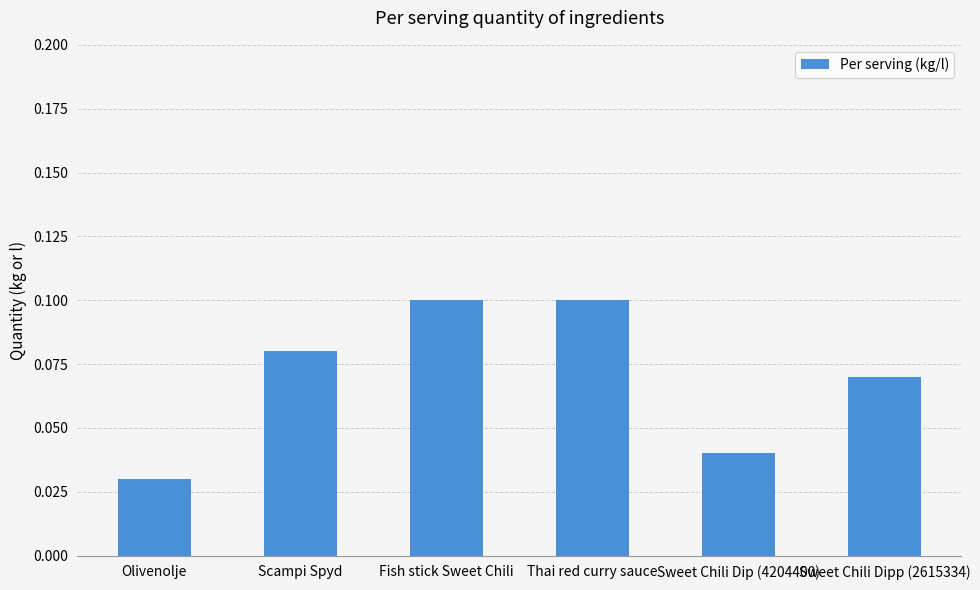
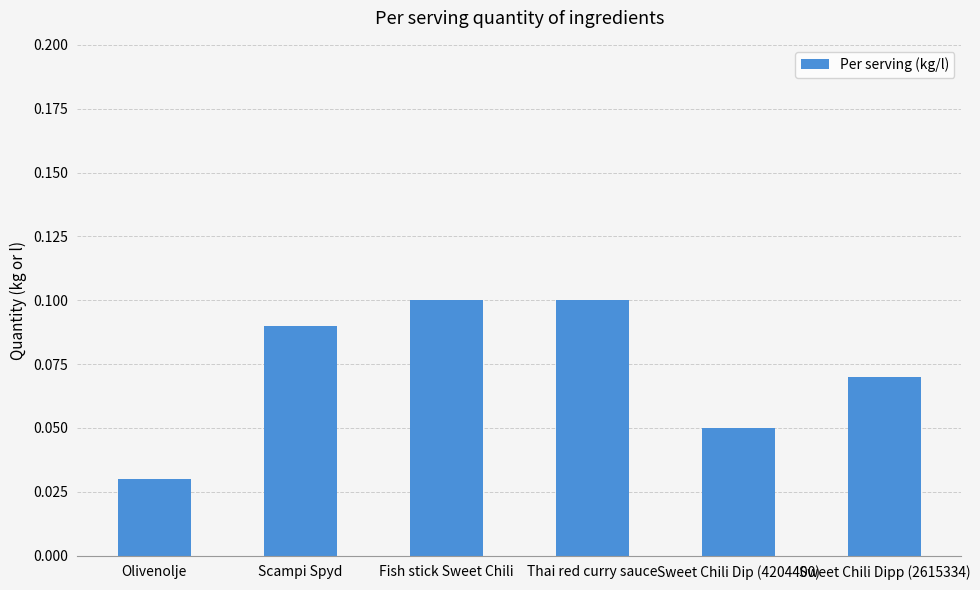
  {
    "Olivenolje": 0.03,
-   "Scampi Spyd": 0.08,
+   "Scampi Spyd": 0.09,
    "Fish stick Sweet Chili": 0.10,
    "Thai red curry sauce": 0.10,
-   "Sweet Chili Dip (4204400)": 0.04,
+   "Sweet Chili Dip (4204400)": 0.05,
    "Sweet Chili Dipp (2615334)": 0.07
  }
